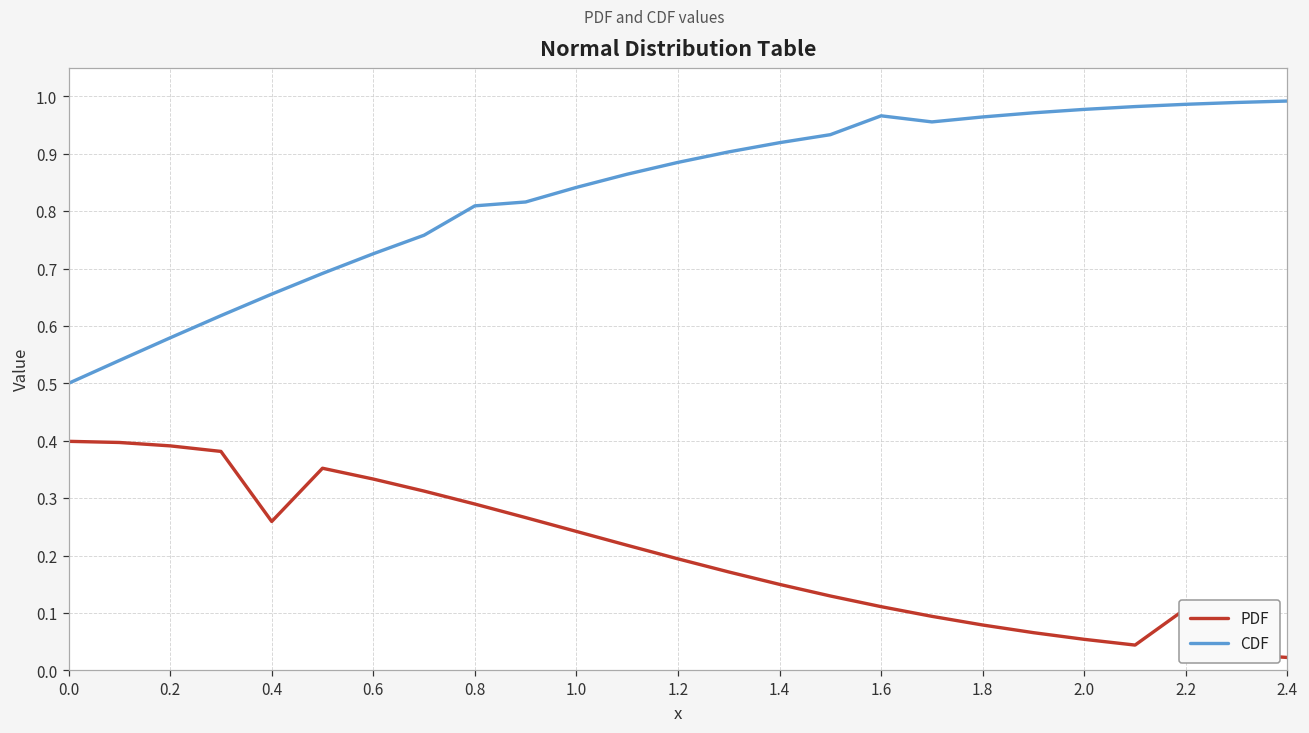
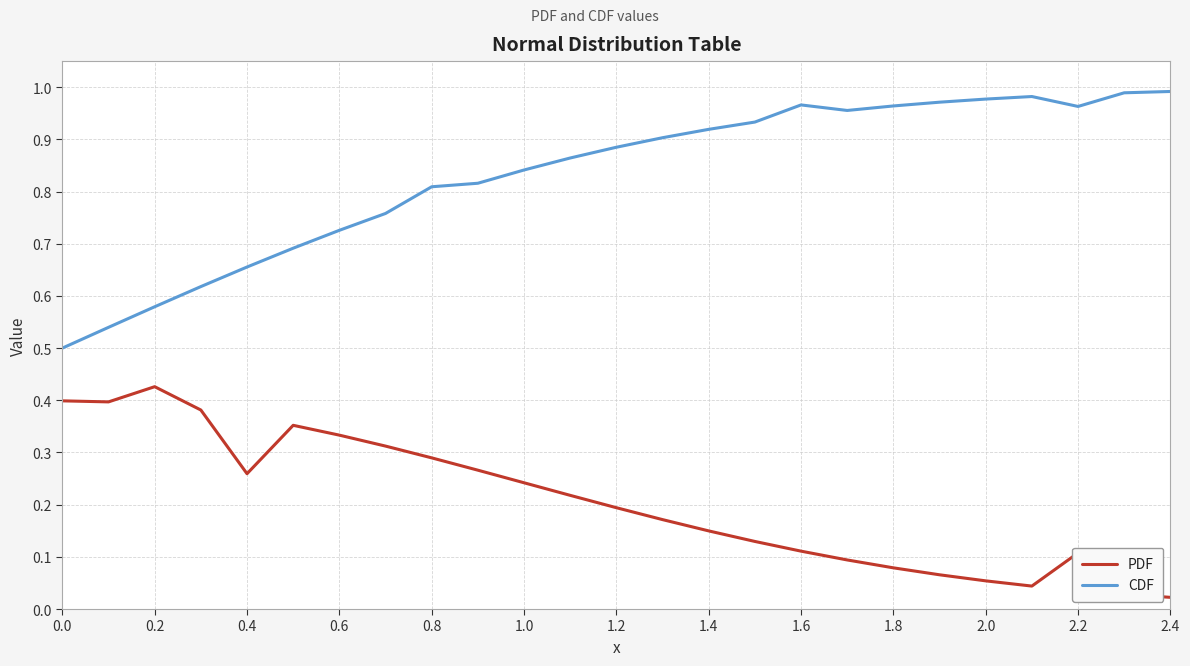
  {
    "PDF": {
      "0.0": 0.40,
-     "0.2": 0.39,
+     "0.2": 0.43,
      "0.4": 0.26,
      "0.6": 0.33,
      "0.8": 0.29,
      "1.0": 0.24,
      "1.2": 0.19,
      "1.4": 0.15,
      "1.6": 0.11,
      "1.8": 0.08,
      "2.0": 0.05,
      "2.4": 0.02
    },
    "CDF": {
      "0.0": 0.50,
      "0.2": 0.58,
      "0.4": 0.66,
      "0.6": 0.73,
      "0.8": 0.81,
      "1.0": 0.84,
      "1.2": 0.88,
      "1.4": 0.92,
      "1.6": 0.97,
      "1.8": 0.96,
      "2.0": 0.98,
-     "2.2": 0.99,
+     "2.2": 0.96,
      "2.4": 0.99
    }
  }
